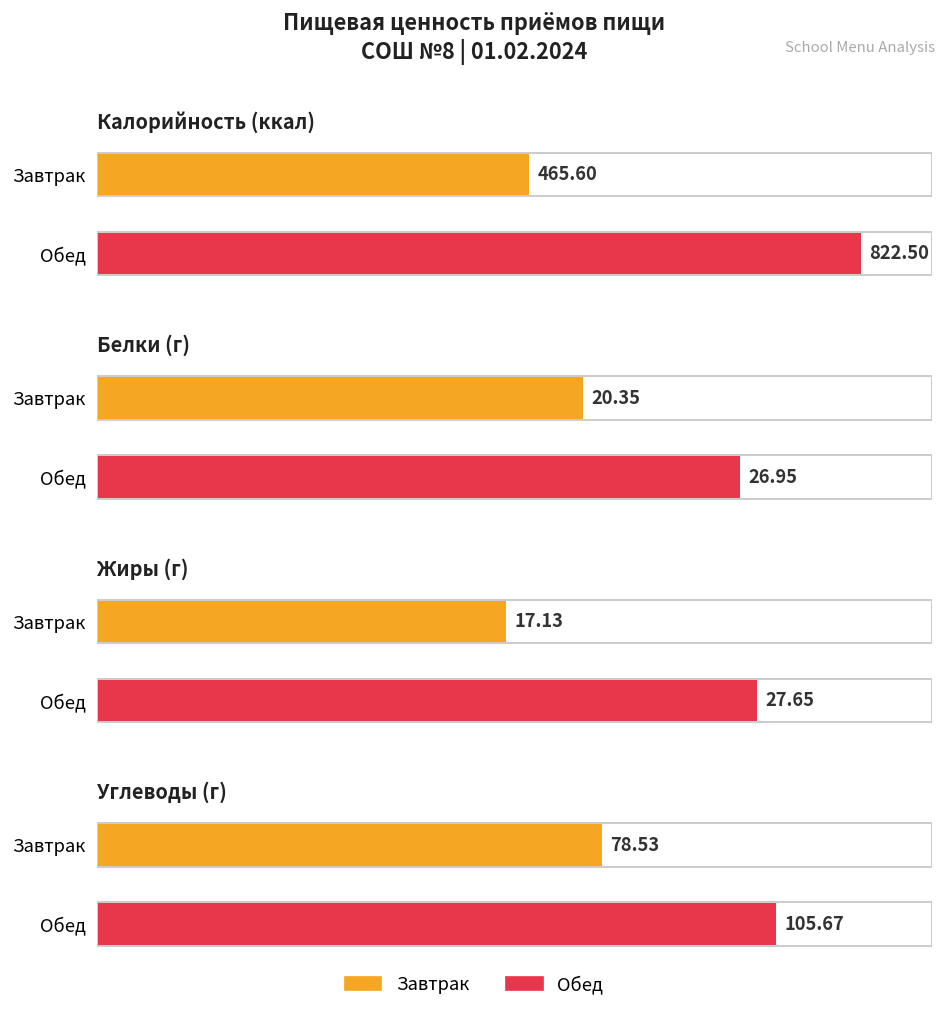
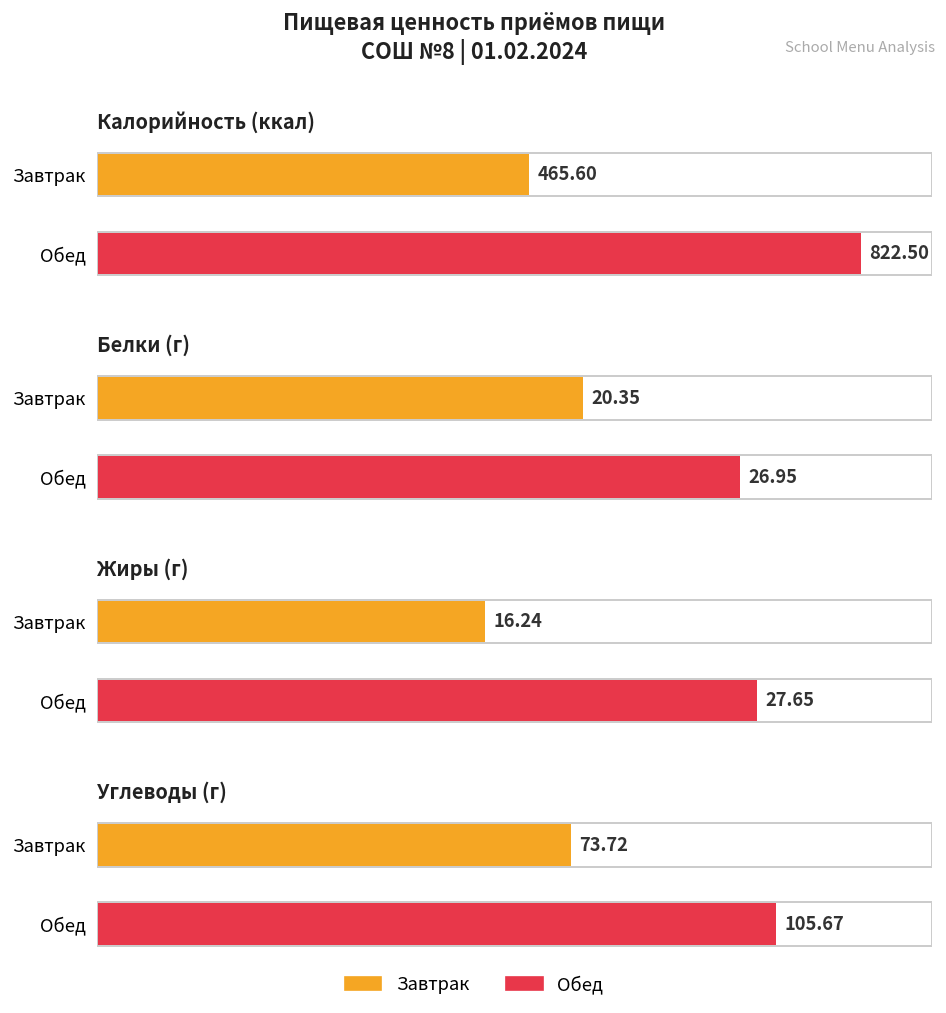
  {
    "Калорийность (ккал)": {
      "Завтрак": 465.60,
      "Обед": 822.50
    },
    "Белки (г)": {
      "Завтрак": 20.35,
      "Обед": 26.95
    },
    "Жиры (г)": {
-     "Завтрак": 17.13,
+     "Завтрак": 16.24,
      "Обед": 27.65
    },
    "Углеводы (г)": {
-     "Завтрак": 78.53,
+     "Завтрак": 73.72,
      "Обед": 105.67
    }
  }
